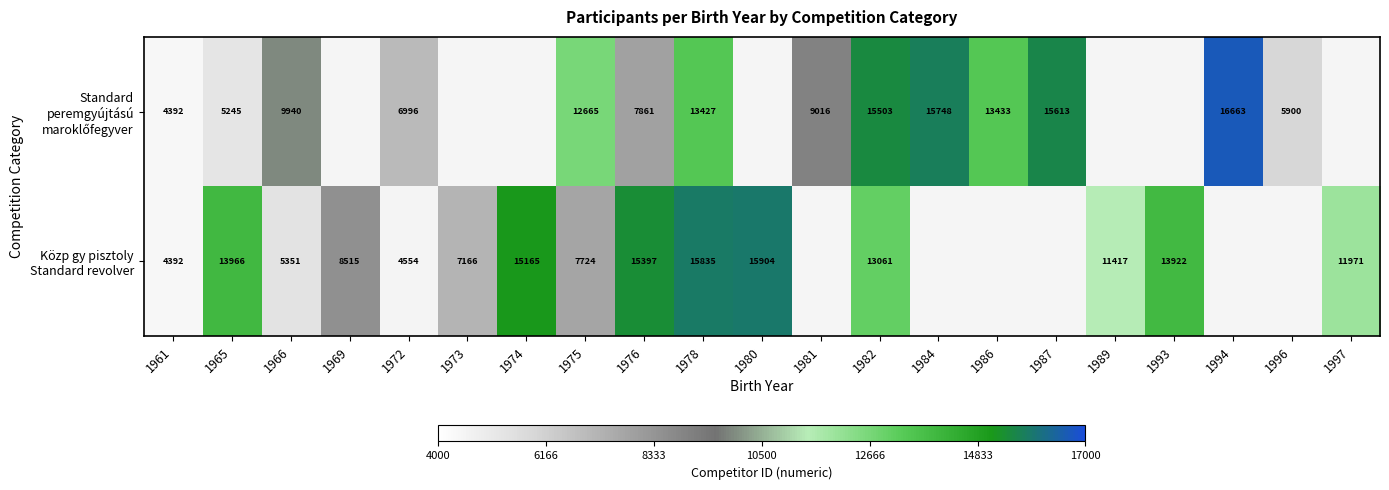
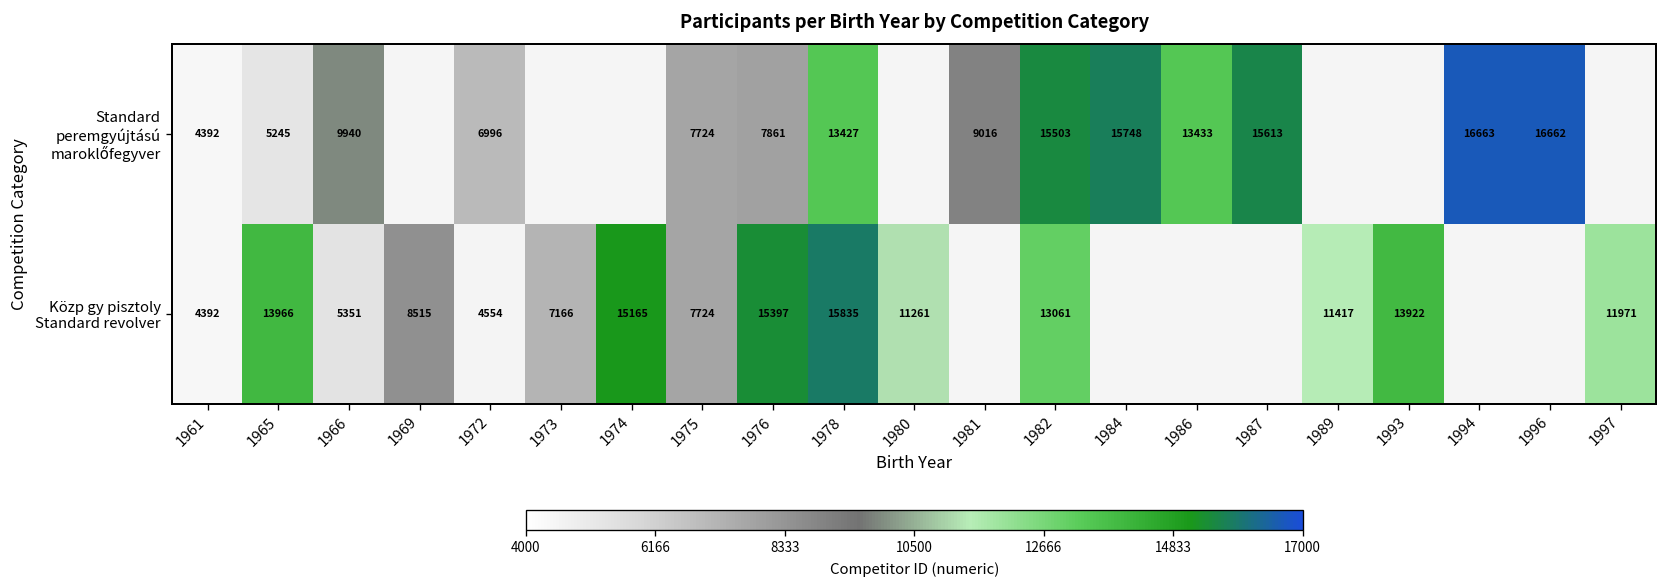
  {
    "Standard peremgyújtású maroklőfegyver": {
      "1961": 4392,
      "1965": 5245,
      "1966": 9940,
      "1972": 6996,
-     "1975": 12665,
+     "1975": 7724,
      "1976": 7861,
      "1978": 13427,
      "1981": 9016,
      "1982": 15503,
      "1984": 15748,
      "1986": 13433,
      "1987": 15613,
      "1994": 16663,
-     "1996": 5900
+     "1996": 16662
    },
    "Közp gy pisztoly Standard revolver": {
      "1961": 4392,
      "1965": 13966,
      "1966": 5351,
      "1969": 8515,
      "1972": 4554,
      "1973": 7166,
      "1974": 15165,
      "1975": 7724,
      "1976": 15397,
      "1978": 15835,
-     "1980": 15904,
+     "1980": 11261,
      "1982": 13061,
      "1989": 11417,
      "1993": 13922,
      "1997": 11971
    }
  }
